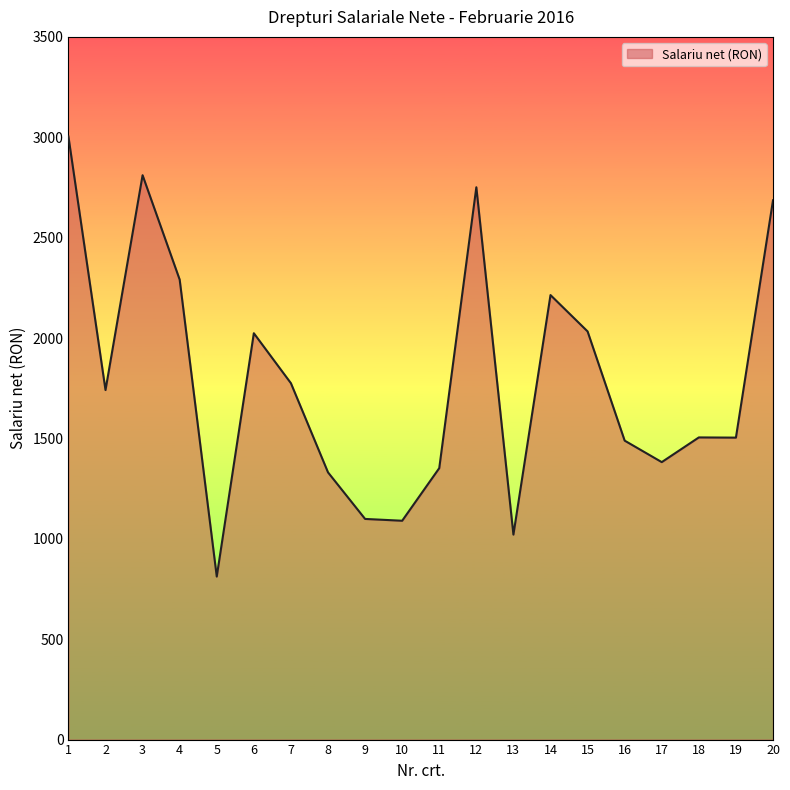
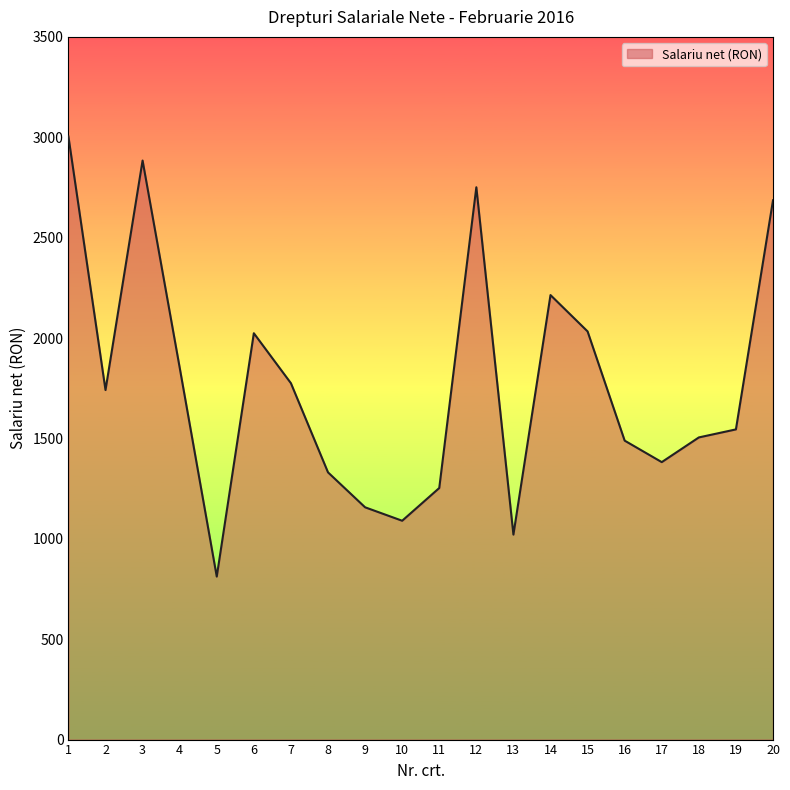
  {
    "1": 3000,
    "2": 1740,
-   "3": 2810,
-   "4": 2290,
+   "3": 2880,
+   "4": 1850,
    "5": 810,
    "6": 2020,
    "7": 1780,
    "8": 1330,
-   "9": 1100,
+   "9": 1160,
    "10": 1090,
-   "11": 1350,
+   "11": 1250,
    "12": 2750,
    "13": 1020,
    "14": 2210,
    "15": 2030,
    "16": 1490,
    "17": 1380,
    "18": 1510,
-   "19": 1500,
+   "19": 1550,
    "20": 2690
  }
